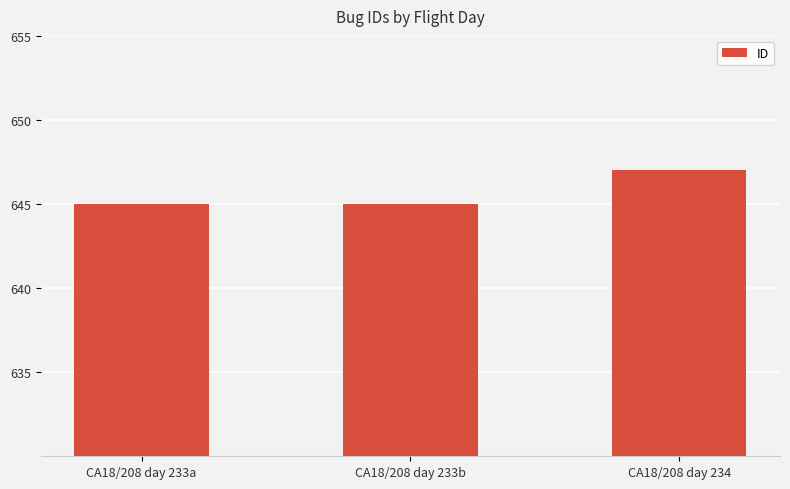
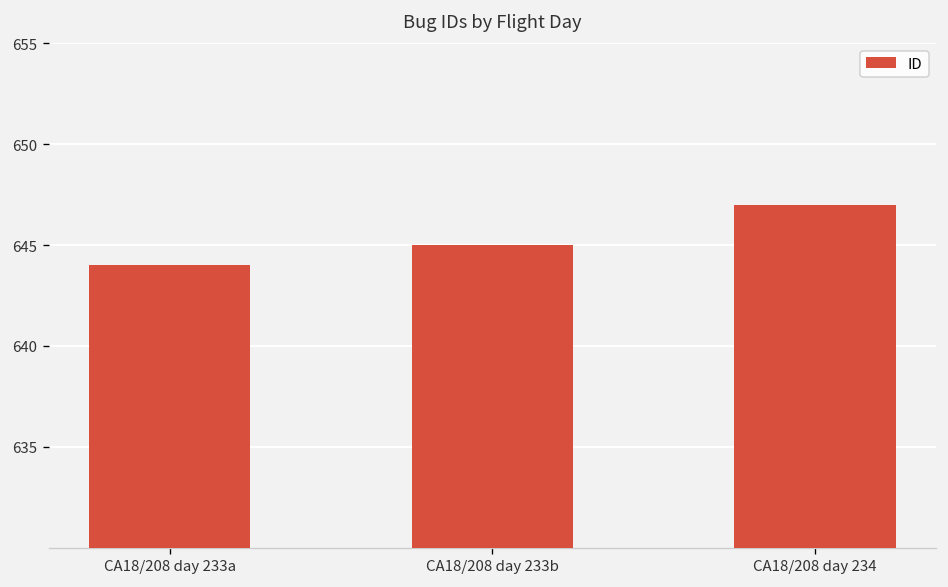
  {
-   "CA18/208 day 233a": 645,
+   "CA18/208 day 233a": 644,
    "CA18/208 day 233b": 645,
    "CA18/208 day 234": 647
  }
